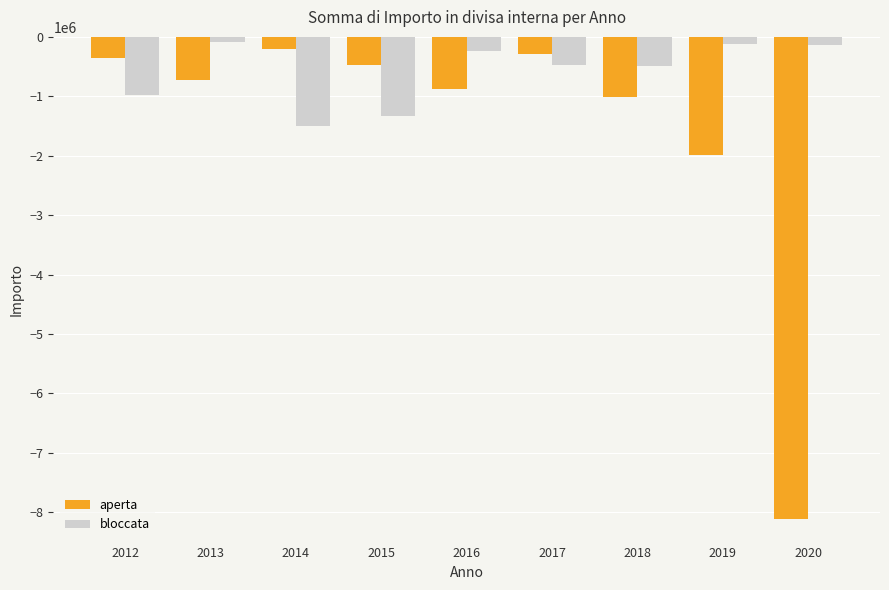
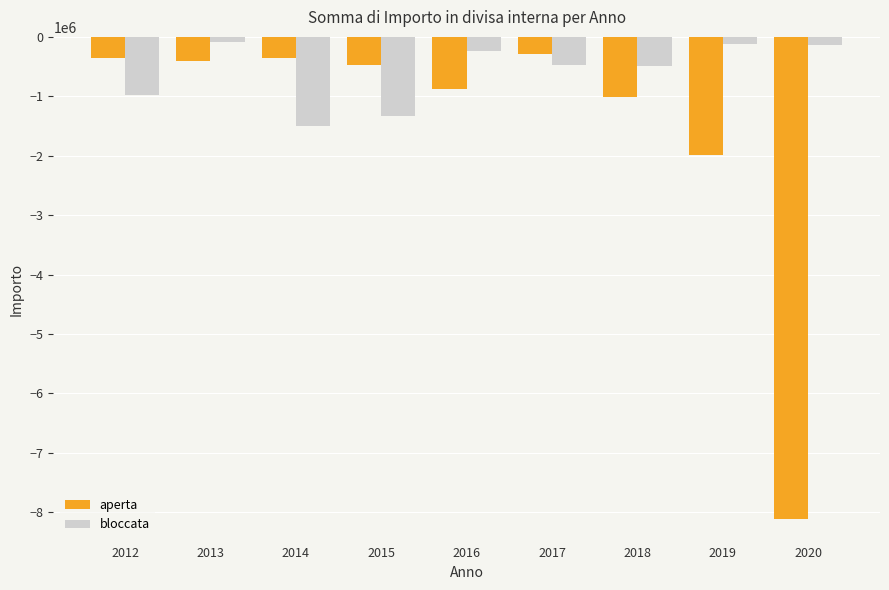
  {
    "aperta": {
      "2012": -400000,
-     "2013": -700000,
-     "2014": -200000,
+     "2013": -400000,
+     "2014": -300000,
      "2015": -500000,
      "2016": -900000,
      "2017": -300000,
      "2018": -1000000,
      "2019": -2000000,
      "2020": -8100000
    },
    "bloccata": {
      "2012": -1000000,
      "2013": -100000,
      "2014": -1500000,
      "2015": -1300000,
      "2016": -200000,
      "2017": -500000,
      "2018": -500000,
      "2019": -100000,
      "2020": -100000
    }
  }
